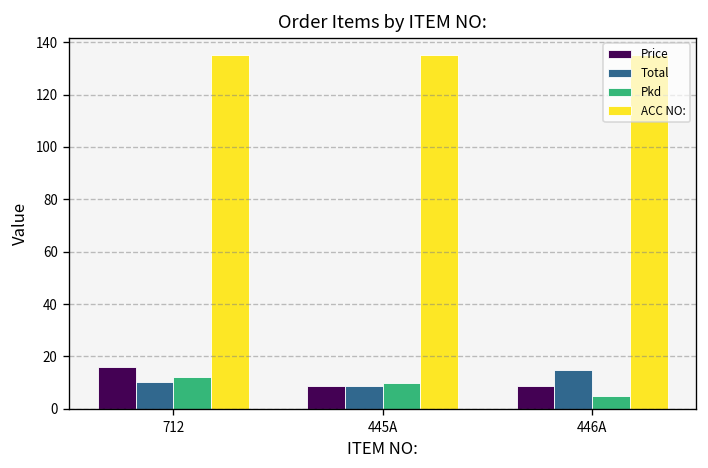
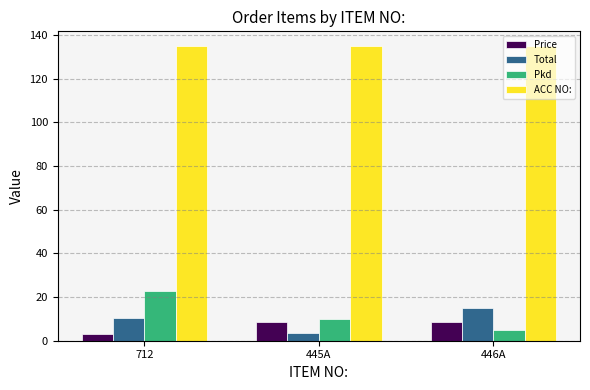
  {
    "Price": {
-     "712": 16,
+     "712": 3,
      "445A": 9,
      "446A": 9
    },
    "Total": {
      "712": 10,
-     "445A": 9,
+     "445A": 3,
      "446A": 15
    },
    "Pkd": {
-     "712": 12,
+     "712": 23,
      "445A": 10,
      "446A": 5
    },
    "ACC NO:": {
      "712": 135,
      "445A": 135
    }
  }
